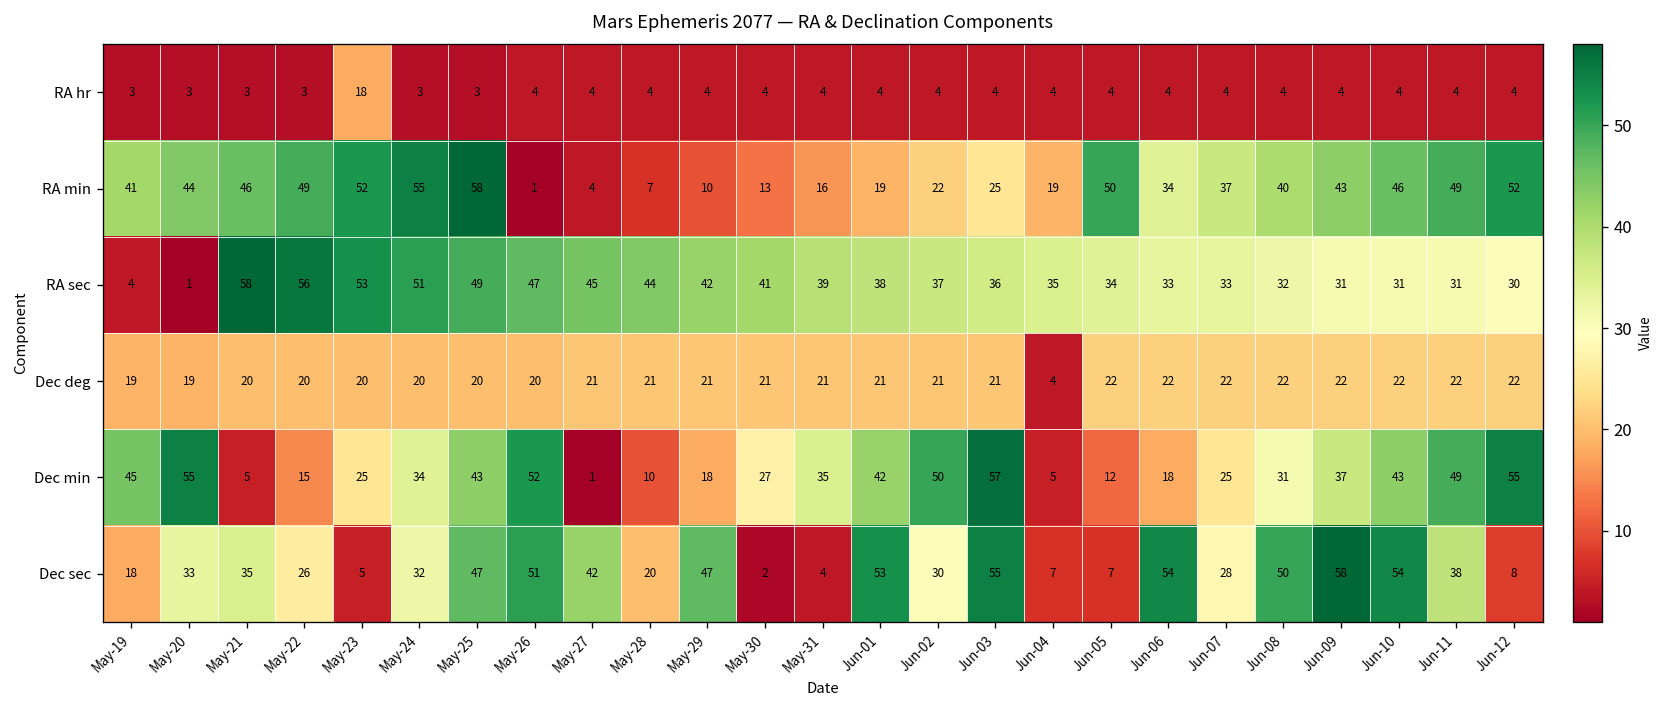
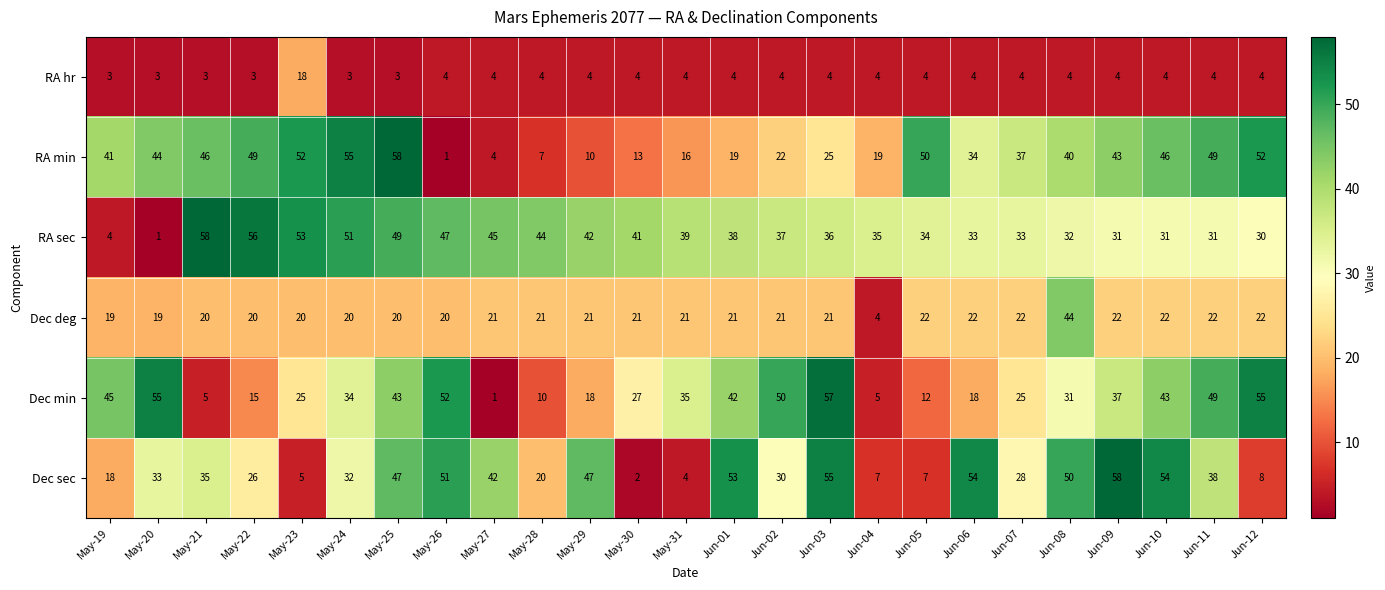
  {
    "RA hr": {
      "May-19": 3,
      "May-20": 3,
      "May-21": 3,
      "May-22": 3,
      "May-23": 18,
      "May-24": 3,
      "May-25": 3,
      "May-26": 4,
      "May-27": 4,
      "May-28": 4,
      "May-29": 4,
      "May-30": 4,
      "May-31": 4,
      "Jun-01": 4,
      "Jun-02": 4,
      "Jun-03": 4,
      "Jun-04": 4,
      "Jun-05": 4,
      "Jun-06": 4,
      "Jun-07": 4,
      "Jun-08": 4,
      "Jun-09": 4,
      "Jun-10": 4,
      "Jun-11": 4,
      "Jun-12": 4
    },
    "RA min": {
      "May-19": 41,
      "May-20": 44,
      "May-21": 46,
      "May-22": 49,
      "May-23": 52,
      "May-24": 55,
      "May-25": 58,
      "May-26": 1,
      "May-27": 4,
      "May-28": 7,
      "May-29": 10,
      "May-30": 13,
      "May-31": 16,
      "Jun-01": 19,
      "Jun-02": 22,
      "Jun-03": 25,
      "Jun-04": 19,
      "Jun-05": 50,
      "Jun-06": 34,
      "Jun-07": 37,
      "Jun-08": 40,
      "Jun-09": 43,
      "Jun-10": 46,
      "Jun-11": 49,
      "Jun-12": 52
    },
    "RA sec": {
      "May-19": 4,
      "May-20": 1,
      "May-21": 58,
      "May-22": 56,
      "May-23": 53,
      "May-24": 51,
      "May-25": 49,
      "May-26": 47,
      "May-27": 45,
      "May-28": 44,
      "May-29": 42,
      "May-30": 41,
      "May-31": 39,
      "Jun-01": 38,
      "Jun-02": 37,
      "Jun-03": 36,
      "Jun-04": 35,
      "Jun-05": 34,
      "Jun-06": 33,
      "Jun-07": 33,
      "Jun-08": 32,
      "Jun-09": 31,
      "Jun-10": 31,
      "Jun-11": 31,
      "Jun-12": 30
    },
    "Dec deg": {
      "May-19": 19,
      "May-20": 19,
      "May-21": 20,
      "May-22": 20,
      "May-23": 20,
      "May-24": 20,
      "May-25": 20,
      "May-26": 20,
      "May-27": 21,
      "May-28": 21,
      "May-29": 21,
      "May-30": 21,
      "May-31": 21,
      "Jun-01": 21,
      "Jun-02": 21,
      "Jun-03": 21,
      "Jun-04": 4,
      "Jun-05": 22,
      "Jun-06": 22,
      "Jun-07": 22,
-     "Jun-08": 22,
+     "Jun-08": 44,
      "Jun-09": 22,
      "Jun-10": 22,
      "Jun-11": 22,
      "Jun-12": 22
    },
    "Dec min": {
      "May-19": 45,
      "May-20": 55,
      "May-21": 5,
      "May-22": 15,
      "May-23": 25,
      "May-24": 34,
      "May-25": 43,
      "May-26": 52,
      "May-27": 1,
      "May-28": 10,
      "May-29": 18,
      "May-30": 27,
      "May-31": 35,
      "Jun-01": 42,
      "Jun-02": 50,
      "Jun-03": 57,
      "Jun-04": 5,
      "Jun-05": 12,
      "Jun-06": 18,
      "Jun-07": 25,
      "Jun-08": 31,
      "Jun-09": 37,
      "Jun-10": 43,
      "Jun-11": 49,
      "Jun-12": 55
    },
    "Dec sec": {
      "May-19": 18,
      "May-20": 33,
      "May-21": 35,
      "May-22": 26,
      "May-23": 5,
      "May-24": 32,
      "May-25": 47,
      "May-26": 51,
      "May-27": 42,
      "May-28": 20,
      "May-29": 47,
      "May-30": 2,
      "May-31": 4,
      "Jun-01": 53,
      "Jun-02": 30,
      "Jun-03": 55,
      "Jun-04": 7,
      "Jun-05": 7,
      "Jun-06": 54,
      "Jun-07": 28,
      "Jun-08": 50,
      "Jun-09": 58,
      "Jun-10": 54,
      "Jun-11": 38,
      "Jun-12": 8
    }
  }
